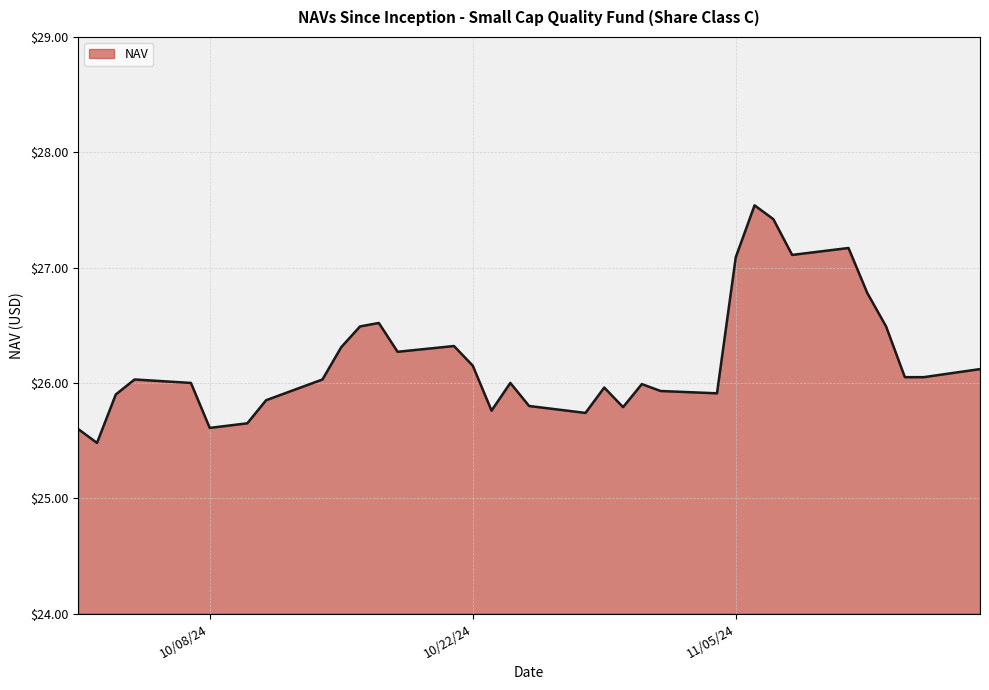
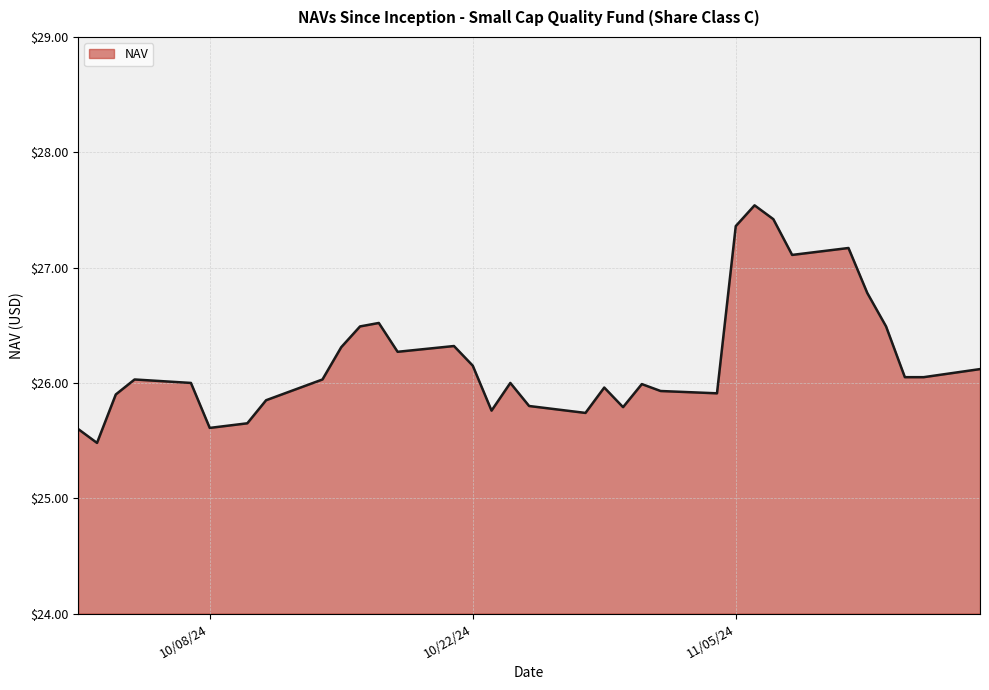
  {
    "10/08/24": "$25.61",
    "10/22/24": "$26.15",
-   "11/05/24": "$27.09"
+   "11/05/24": "$27.36"
  }
